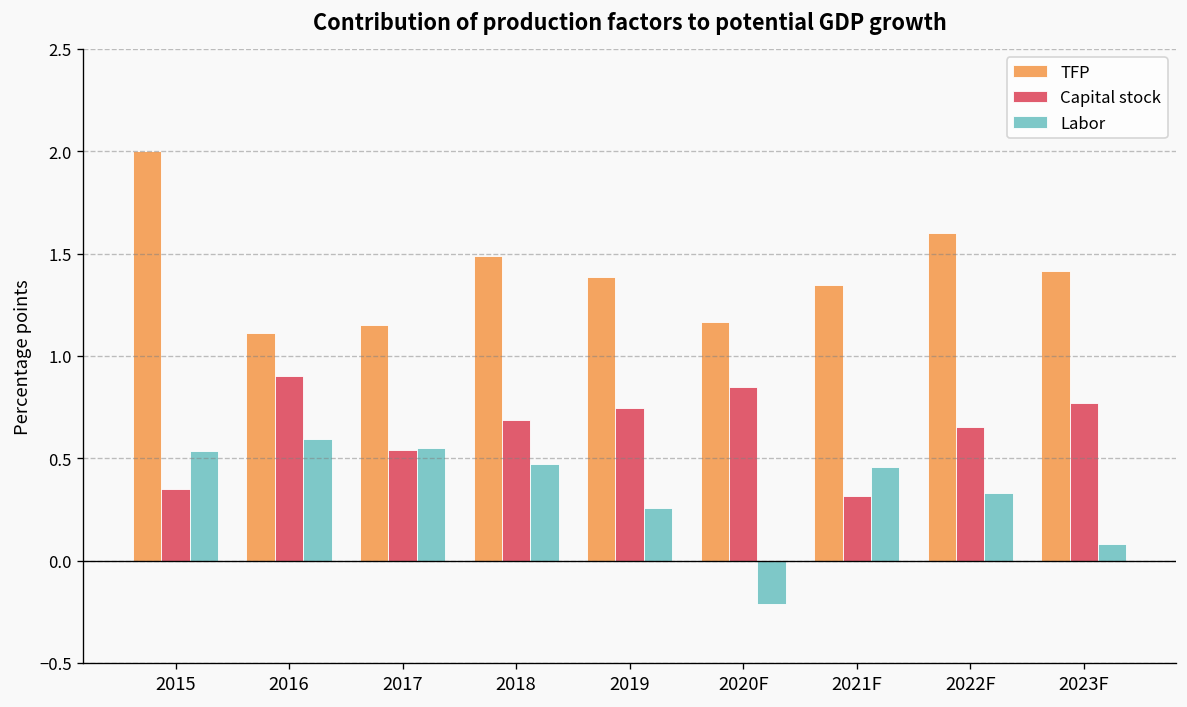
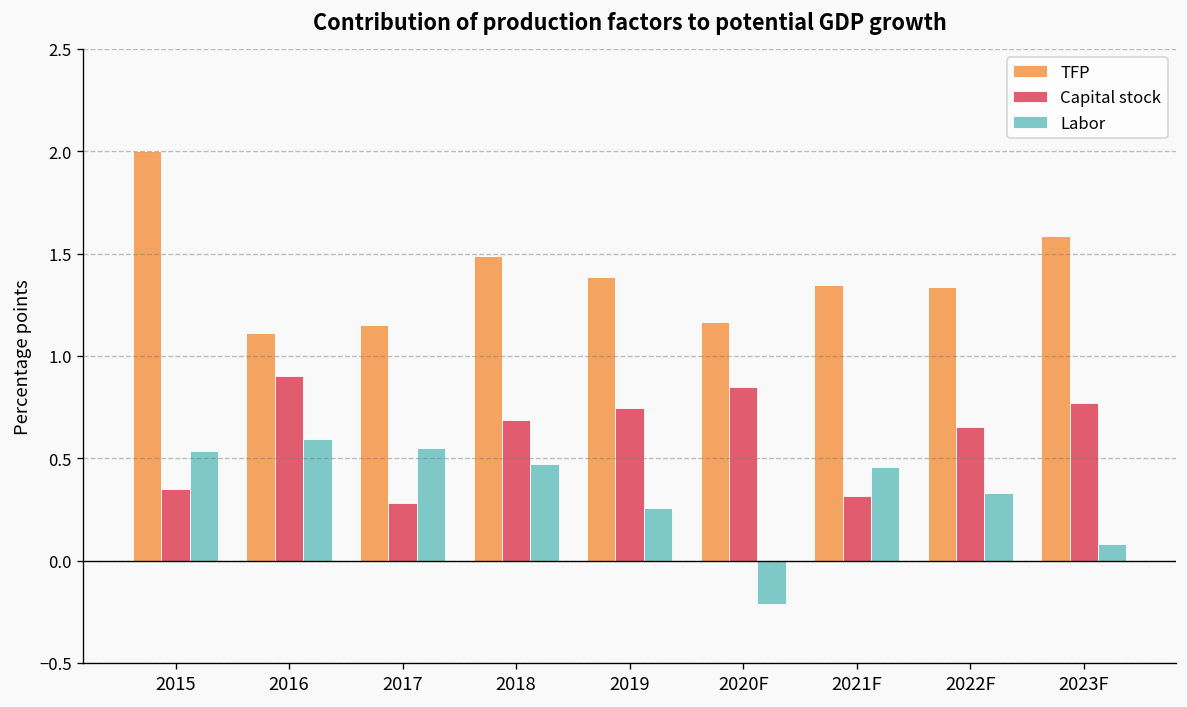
  {
    "TFP": {
      "2015": 2.00,
      "2016": 1.11,
      "2017": 1.15,
      "2018": 1.49,
      "2019": 1.39,
      "2020F": 1.16,
      "2021F": 1.35,
-     "2022F": 1.60,
-     "2023F": 1.42
+     "2022F": 1.34,
+     "2023F": 1.59
    },
    "Capital stock": {
      "2015": 0.35,
      "2016": 0.90,
-     "2017": 0.54,
+     "2017": 0.28,
      "2018": 0.69,
      "2019": 0.74,
      "2020F": 0.85,
      "2021F": 0.32,
      "2022F": 0.65,
      "2023F": 0.77
    },
    "Labor": {
      "2015": 0.54,
      "2016": 0.59,
      "2017": 0.55,
      "2018": 0.47,
      "2019": 0.26,
      "2020F": -0.21,
      "2021F": 0.46,
      "2022F": 0.33,
      "2023F": 0.08
    }
  }
